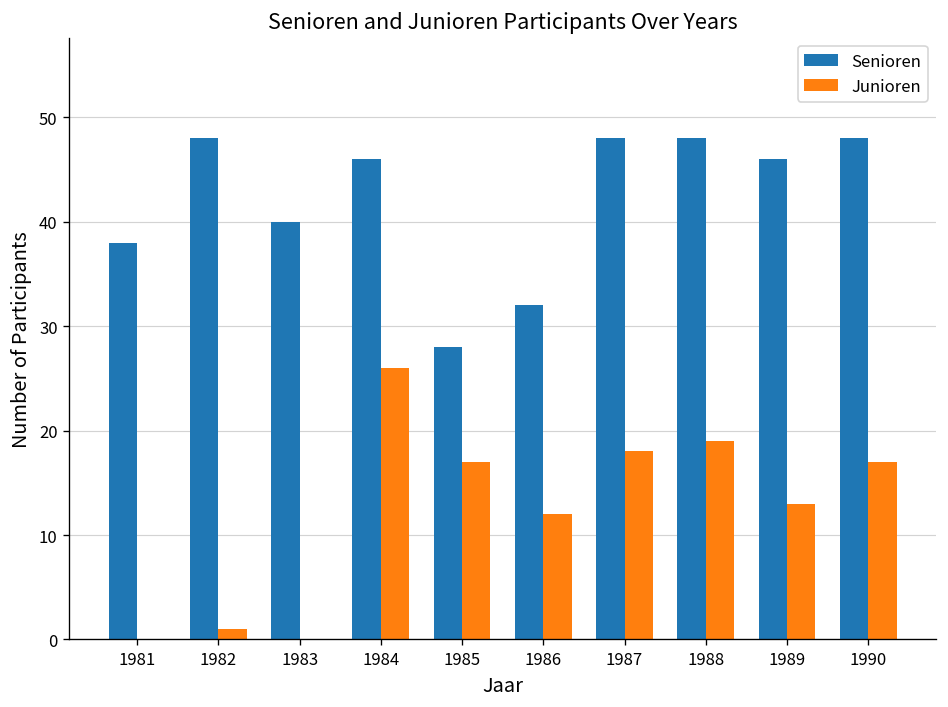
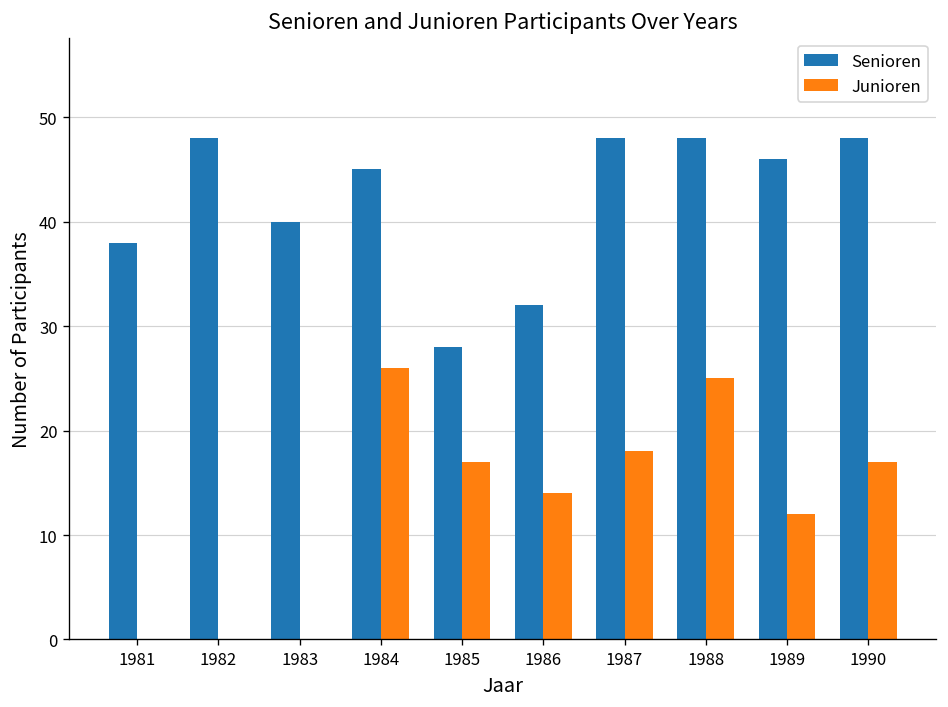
  {
    "Senioren": {
      "1981": 38,
      "1982": 48,
      "1983": 40,
-     "1984": 46,
+     "1984": 45,
      "1985": 28,
      "1986": 32,
      "1987": 48,
      "1988": 48,
      "1989": 46,
      "1990": 48
    },
    "Junioren": {
      "1981": 0,
-     "1982": 1,
+     "1982": 0,
      "1983": 0,
      "1984": 26,
      "1985": 17,
-     "1986": 12,
+     "1986": 14,
      "1987": 18,
-     "1988": 19,
-     "1989": 13,
+     "1988": 25,
+     "1989": 12,
      "1990": 17
    }
  }
